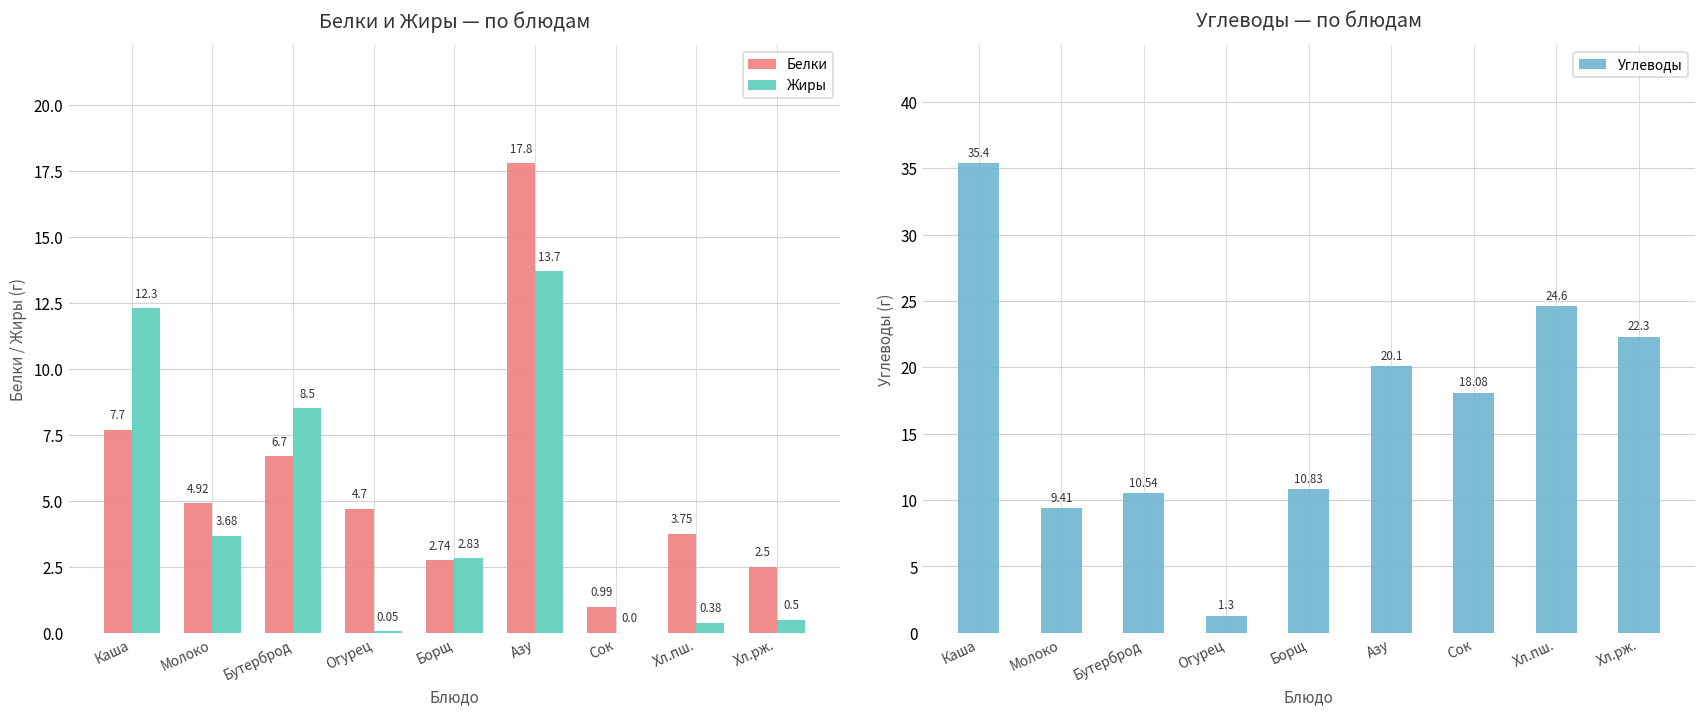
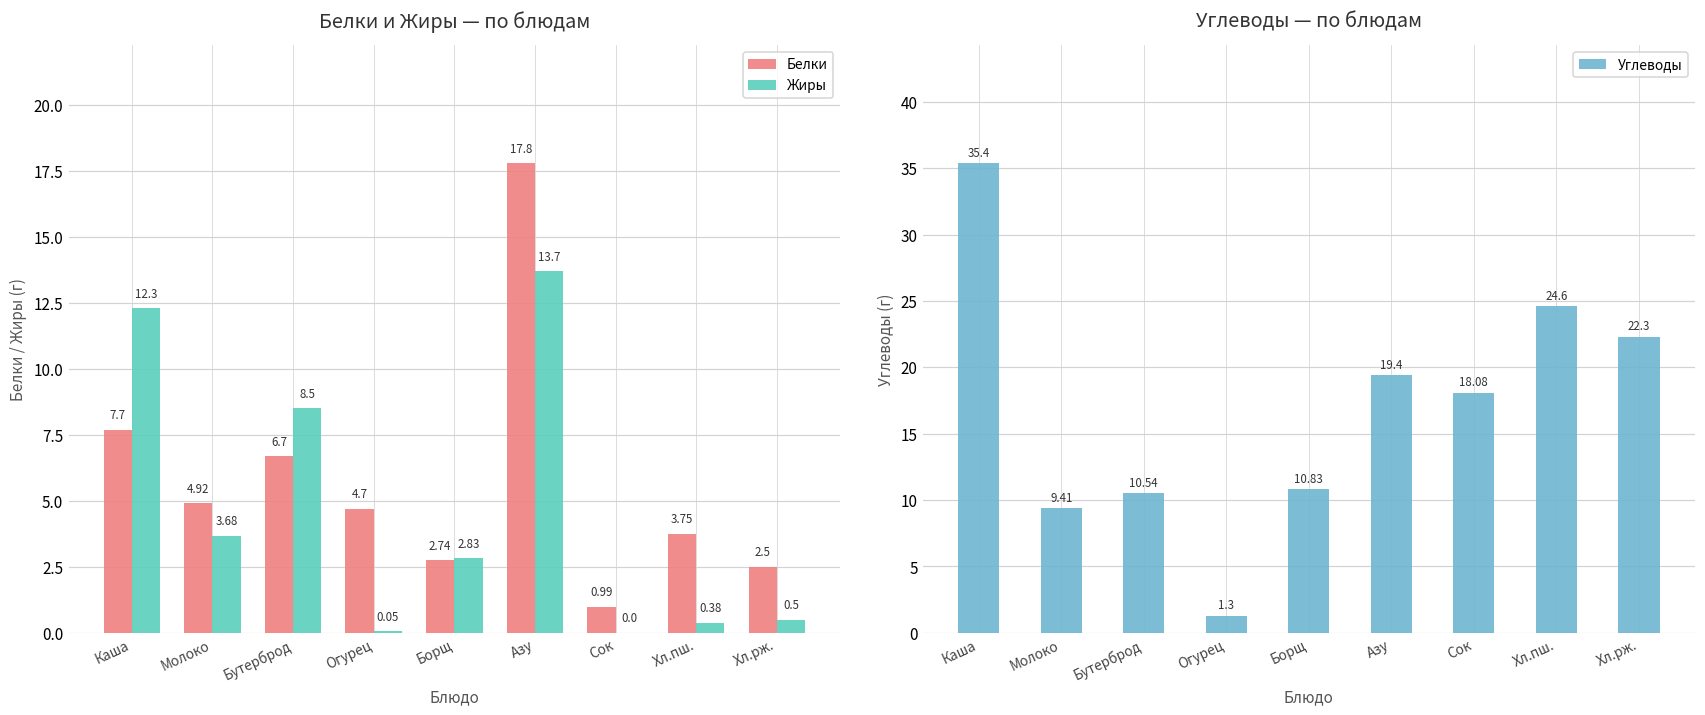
  {
    "Белки и Жиры — по блюдам": {
      "Белки": {
        "Каша": 7.7,
        "Молоко": 4.92,
        "Бутерброд": 6.7,
        "Огурец": 4.7,
        "Борщ": 2.74,
        "Азу": 17.8,
        "Сок": 0.99,
        "Хл.пш.": 3.75,
        "Хл.рж.": 2.5
      },
      "Жиры": {
        "Каша": 12.3,
        "Молоко": 3.68,
        "Бутерброд": 8.5,
        "Огурец": 0.05,
        "Борщ": 2.83,
        "Азу": 13.7,
        "Сок": 0.0,
        "Хл.пш.": 0.38,
        "Хл.рж.": 0.5
      }
    },
    "Углеводы — по блюдам": {
      "Каша": 35.4,
      "Молоко": 9.41,
      "Бутерброд": 10.54,
      "Огурец": 1.3,
      "Борщ": 10.83,
-     "Азу": 20.1,
+     "Азу": 19.4,
      "Сок": 18.08,
      "Хл.пш.": 24.6,
      "Хл.рж.": 22.3
    }
  }
